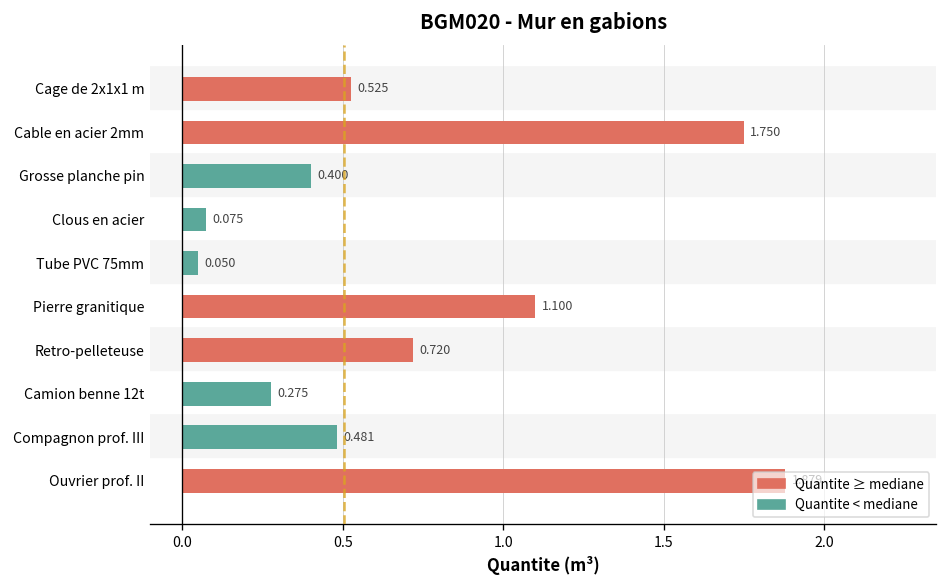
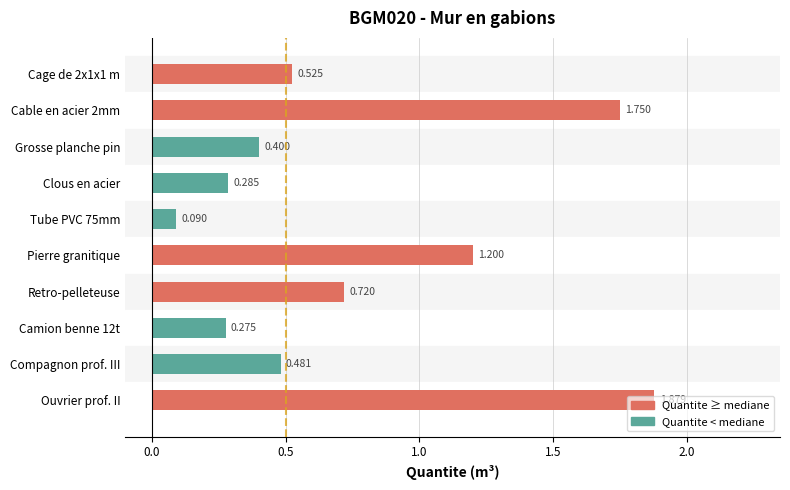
  {
    "Cage de 2x1x1 m": 0.525,
    "Cable en acier 2mm": 1.750,
    "Grosse planche pin": 0.400,
-   "Clous en acier": 0.075,
-   "Tube PVC 75mm": 0.050,
-   "Pierre granitique": 1.100,
+   "Clous en acier": 0.285,
+   "Tube PVC 75mm": 0.090,
+   "Pierre granitique": 1.200,
    "Retro-pelleteuse": 0.720,
    "Camion benne 12t": 0.275,
    "Compagnon prof. III": 0.481
  }
